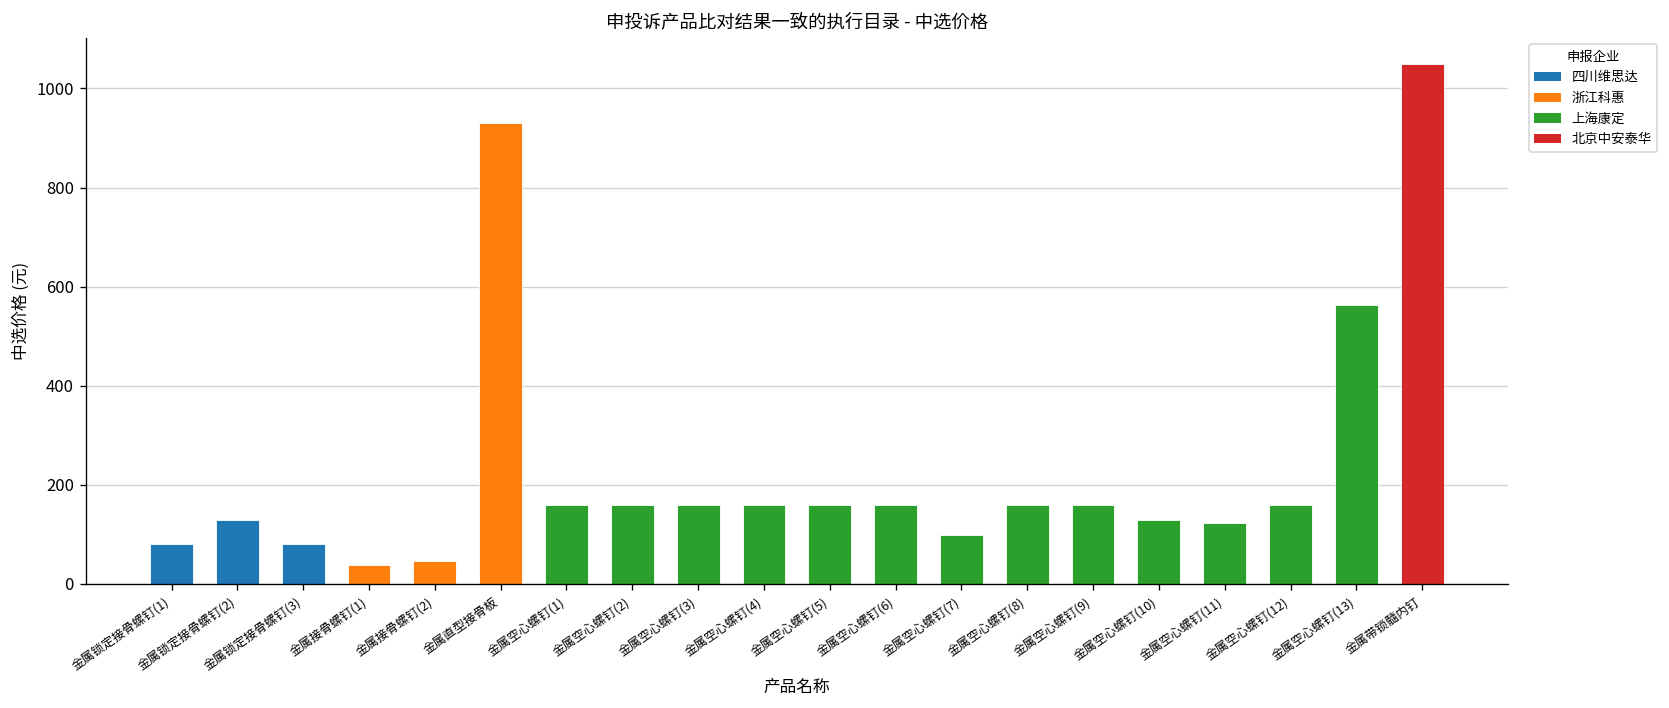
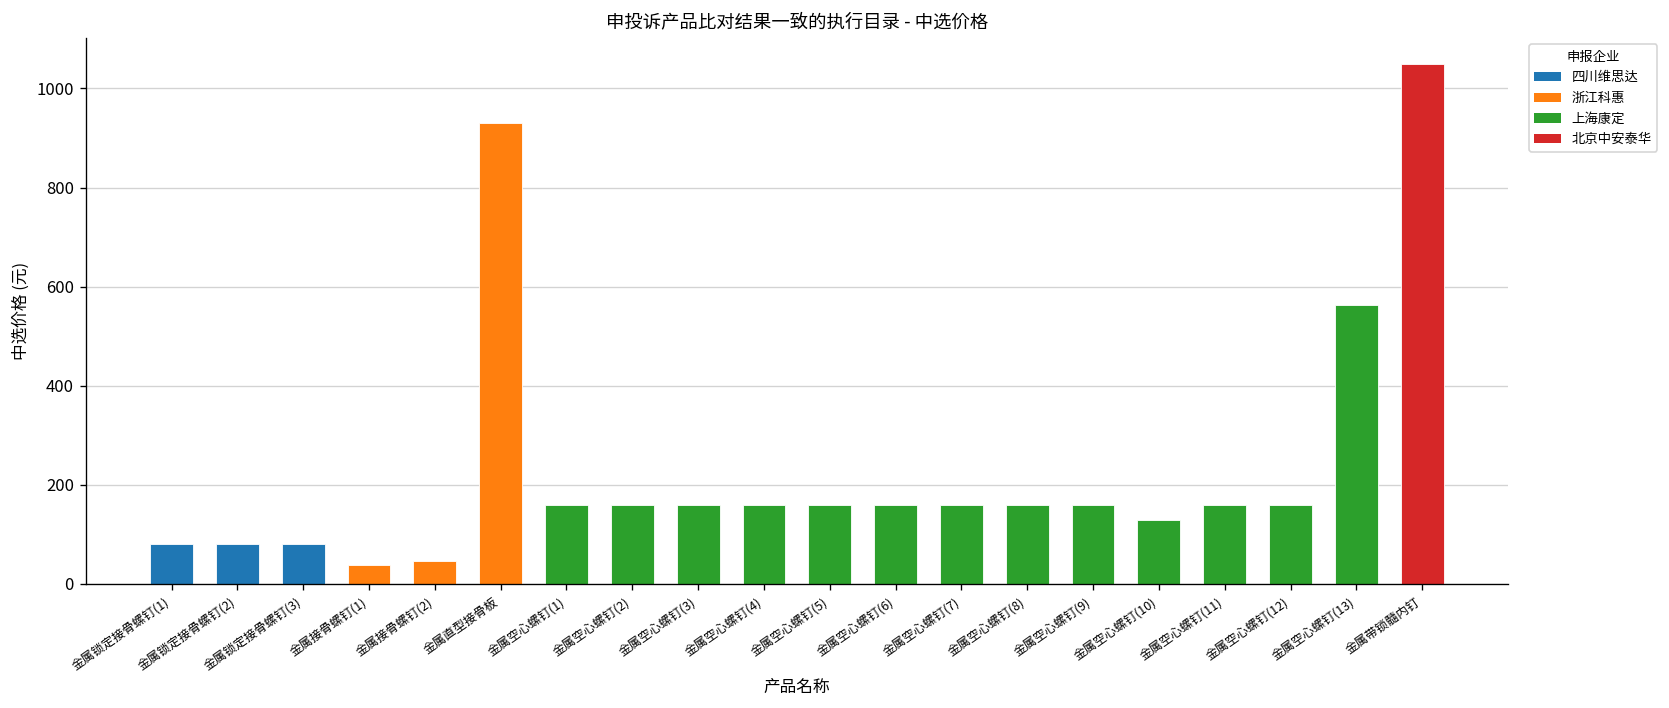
  {
    "金属锁定接骨螺钉(1)": 80,
-   "金属锁定接骨螺钉(2)": 130,
+   "金属锁定接骨螺钉(2)": 80,
    "金属锁定接骨螺钉(3)": 80,
    "金属接骨螺钉(1)": 40,
    "金属接骨螺钉(2)": 50,
    "金属直型接骨板": 930,
    "金属空心螺钉(1)": 160,
    "金属空心螺钉(2)": 160,
    "金属空心螺钉(3)": 160,
    "金属空心螺钉(4)": 160,
    "金属空心螺钉(5)": 160,
    "金属空心螺钉(6)": 160,
-   "金属空心螺钉(7)": 100,
+   "金属空心螺钉(7)": 160,
    "金属空心螺钉(8)": 160,
    "金属空心螺钉(9)": 160,
    "金属空心螺钉(10)": 130,
-   "金属空心螺钉(11)": 120,
+   "金属空心螺钉(11)": 160,
    "金属空心螺钉(12)": 160,
    "金属空心螺钉(13)": 560,
    "金属带锁髓内钉": 1050
  }
